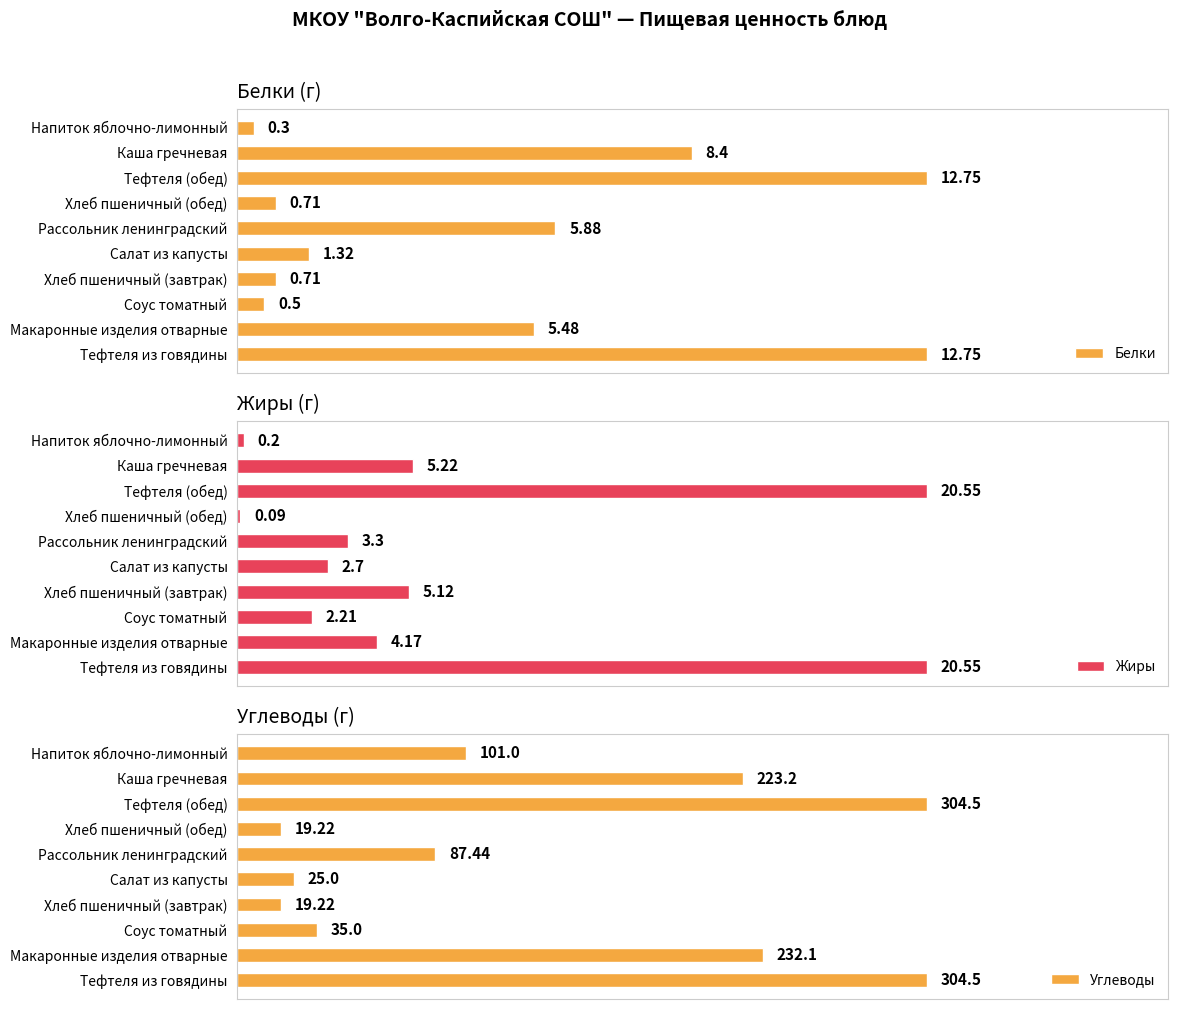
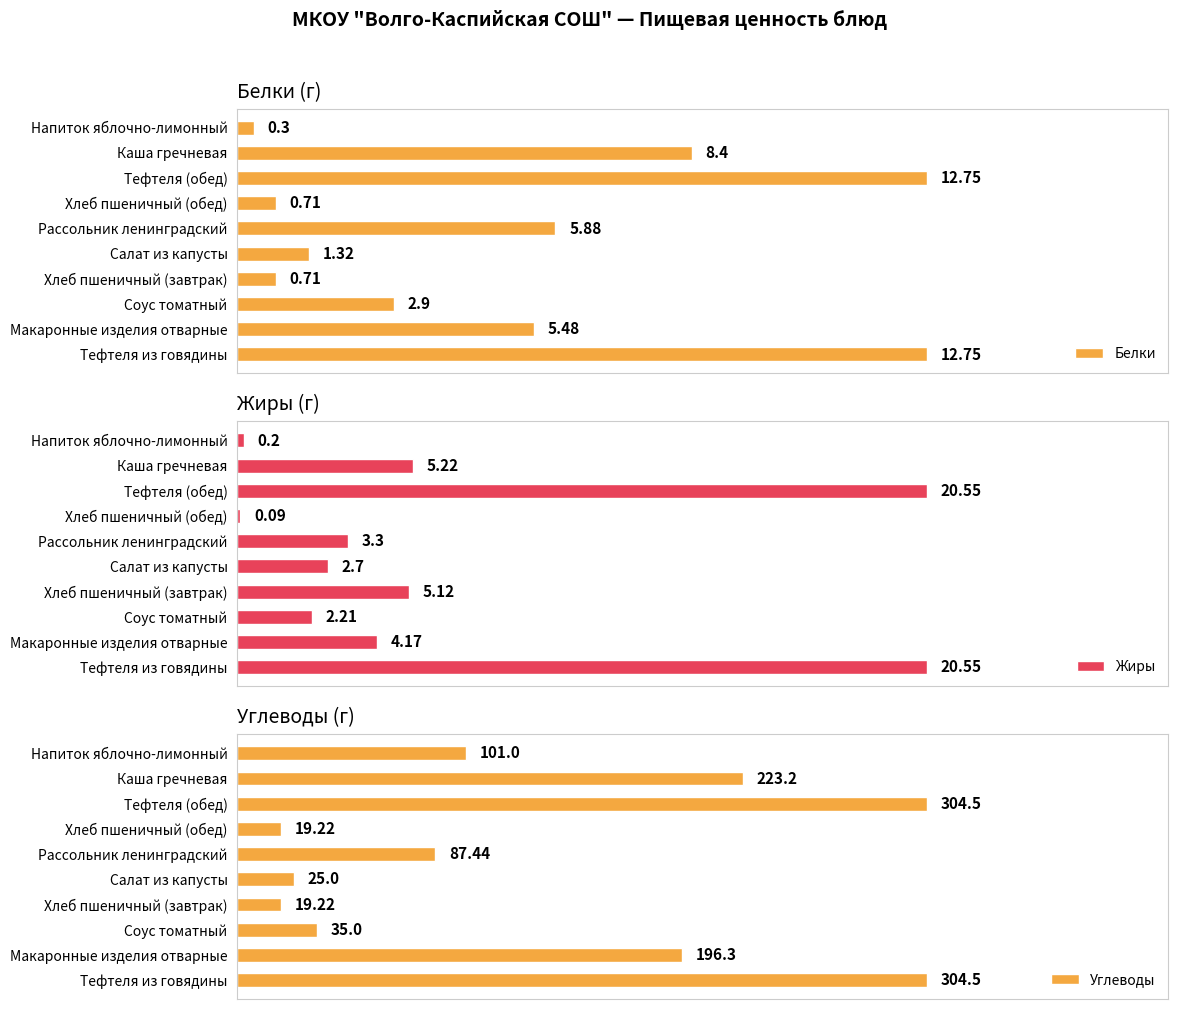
  {
    "Белки (г)": {
      "Напиток яблочно-лимонный": 0.3,
      "Каша гречневая": 8.4,
      "Тефтеля (обед)": 12.75,
      "Хлеб пшеничный (обед)": 0.71,
      "Рассольник ленинградский": 5.88,
      "Салат из капусты": 1.32,
      "Хлеб пшеничный (завтрак)": 0.71,
-     "Соус томатный": 0.5,
+     "Соус томатный": 2.9,
      "Макаронные изделия отварные": 5.48,
      "Тефтеля из говядины": 12.75
    },
    "Жиры (г)": {
      "Напиток яблочно-лимонный": 0.2,
      "Каша гречневая": 5.22,
      "Тефтеля (обед)": 20.55,
      "Хлеб пшеничный (обед)": 0.09,
      "Рассольник ленинградский": 3.3,
      "Салат из капусты": 2.7,
      "Хлеб пшеничный (завтрак)": 5.12,
      "Соус томатный": 2.21,
      "Макаронные изделия отварные": 4.17,
      "Тефтеля из говядины": 20.55
    },
    "Углеводы (г)": {
      "Напиток яблочно-лимонный": 101.0,
      "Каша гречневая": 223.2,
      "Тефтеля (обед)": 304.5,
      "Хлеб пшеничный (обед)": 19.22,
      "Рассольник ленинградский": 87.44,
      "Салат из капусты": 25.0,
      "Хлеб пшеничный (завтрак)": 19.22,
      "Соус томатный": 35.0,
-     "Макаронные изделия отварные": 232.1,
+     "Макаронные изделия отварные": 196.3,
      "Тефтеля из говядины": 304.5
    }
  }
